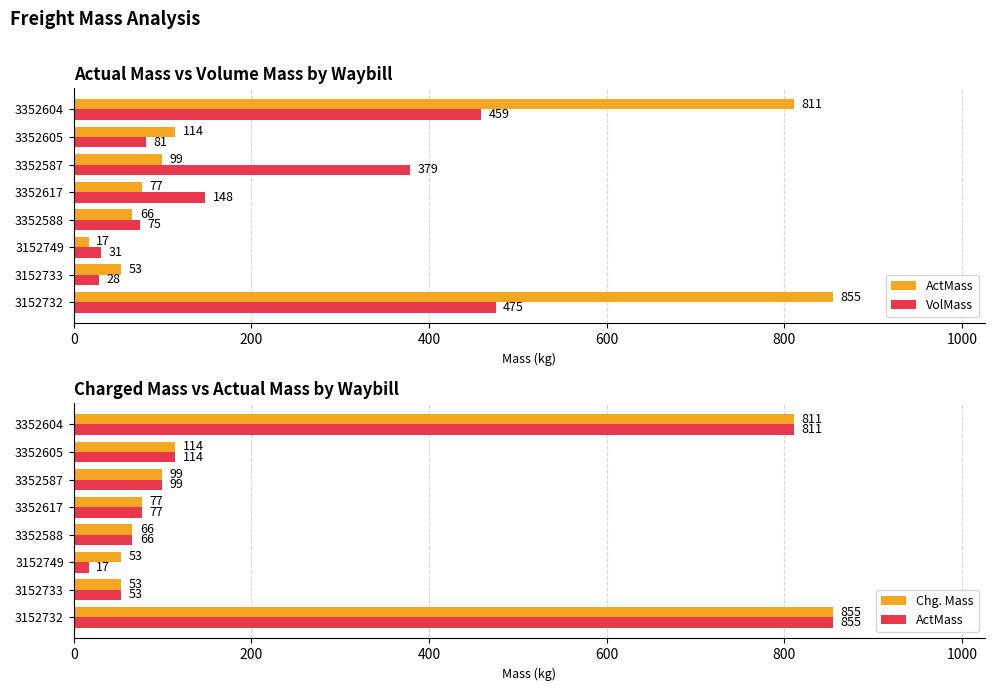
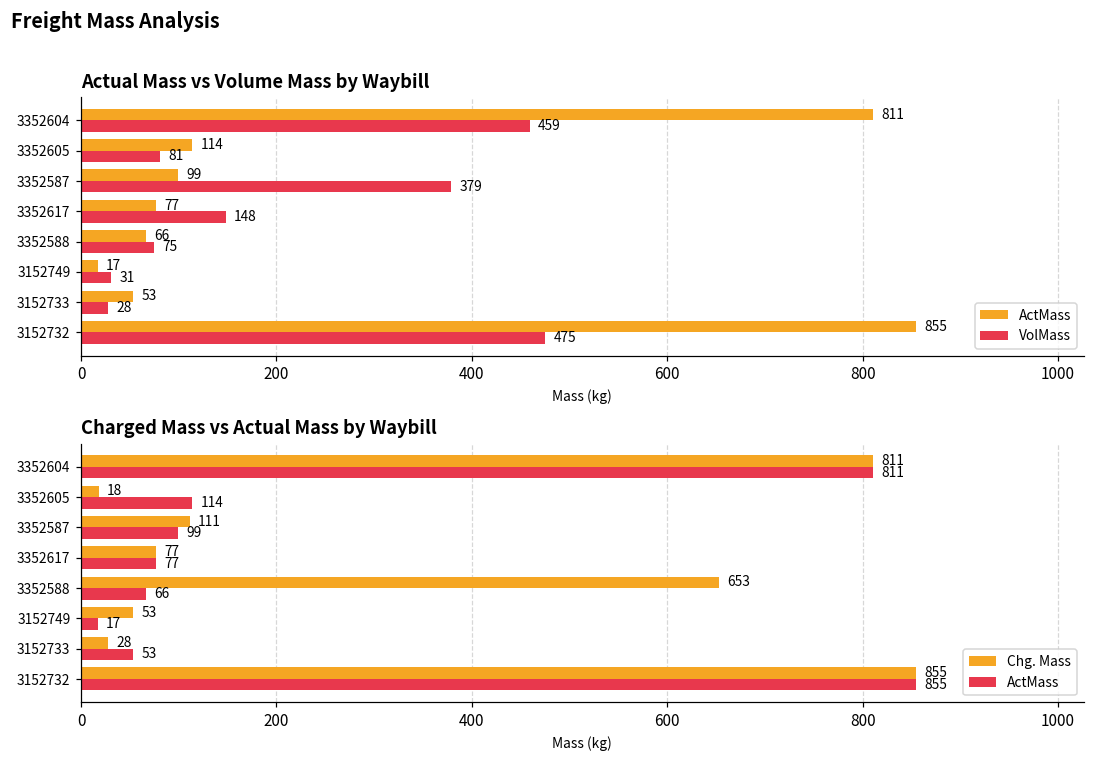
  {
    "Actual Mass vs Volume Mass by Waybill": {
      "VolMass": {
        "3352604": 459,
        "3352605": 81,
        "3352587": 379,
        "3352617": 148,
        "3352588": 75,
        "3152749": 31,
        "3152733": 28,
        "3152732": 475
      }
    },
    "Charged Mass vs Actual Mass by Waybill": {
      "Chg. Mass": {
-       "3352605": 114,
-       "3352587": 99,
-       "3352588": 66,
+       "3352605": 18,
+       "3352587": 111,
+       "3352588": 653,
        "3152749": 53,
-       "3152733": 53
+       "3152733": 28
      },
      "ActMass": {
        "3352605": 114,
        "3352587": 99,
        "3352588": 66,
        "3152749": 17,
        "3152733": 53
      }
    }
  }
